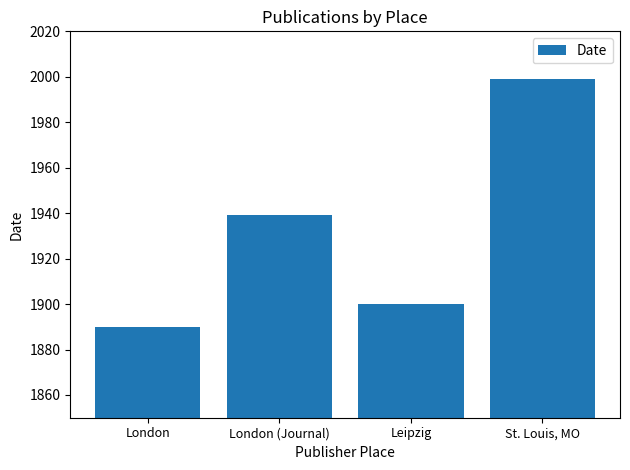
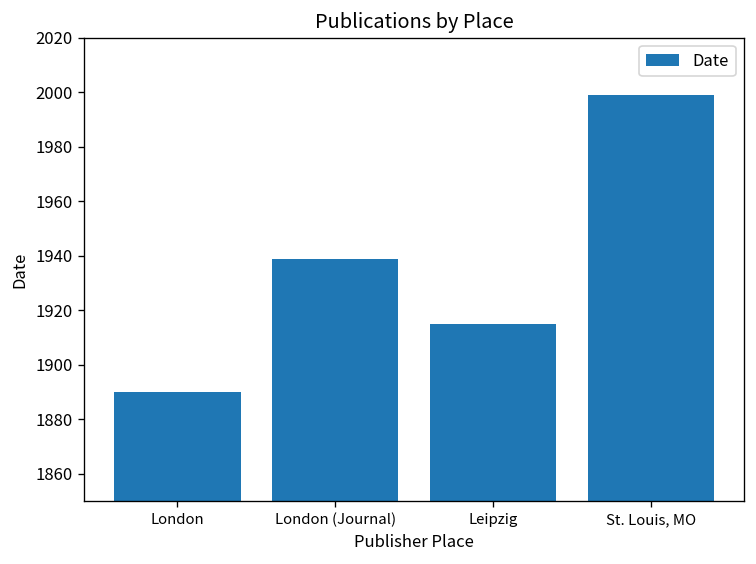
  {
    "London": 1890,
    "London (Journal)": 1939,
-   "Leipzig": 1900,
+   "Leipzig": 1915,
    "St. Louis, MO": 1999
  }
